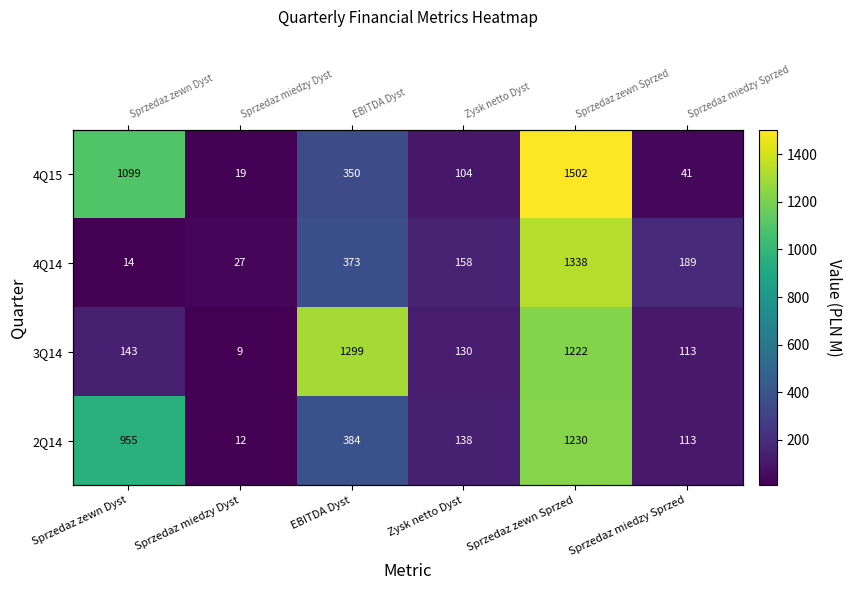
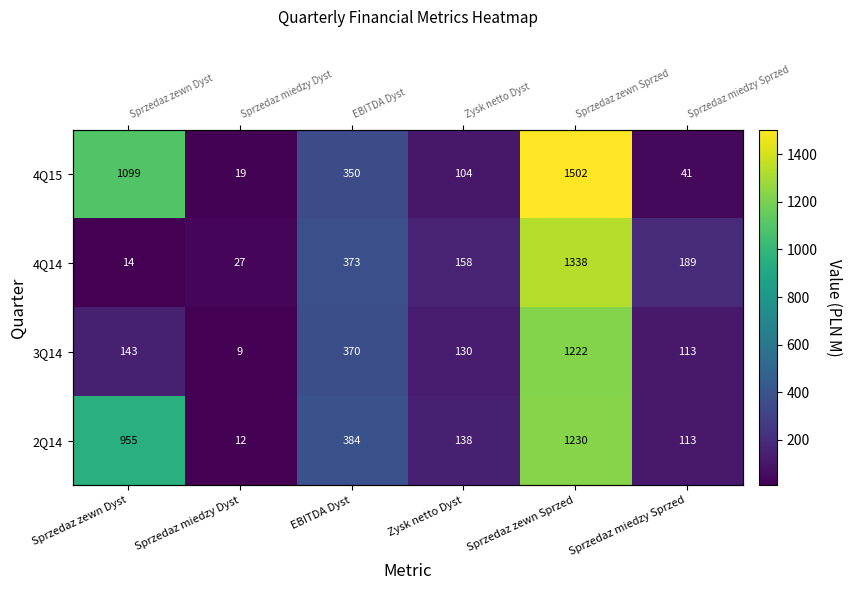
  {
    "4Q15": {
      "Sprzedaz zewn Dyst": 1099,
      "Sprzedaz miedzy Dyst": 19,
      "EBITDA Dyst": 350,
      "Zysk netto Dyst": 104,
      "Sprzedaz zewn Sprzed": 1502,
      "Sprzedaz miedzy Sprzed": 41
    },
    "4Q14": {
      "Sprzedaz zewn Dyst": 14,
      "Sprzedaz miedzy Dyst": 27,
      "EBITDA Dyst": 373,
      "Zysk netto Dyst": 158,
      "Sprzedaz zewn Sprzed": 1338,
      "Sprzedaz miedzy Sprzed": 189
    },
    "3Q14": {
      "Sprzedaz zewn Dyst": 143,
      "Sprzedaz miedzy Dyst": 9,
-     "EBITDA Dyst": 1299,
+     "EBITDA Dyst": 370,
      "Zysk netto Dyst": 130,
      "Sprzedaz zewn Sprzed": 1222,
      "Sprzedaz miedzy Sprzed": 113
    },
    "2Q14": {
      "Sprzedaz zewn Dyst": 955,
      "Sprzedaz miedzy Dyst": 12,
      "EBITDA Dyst": 384,
      "Zysk netto Dyst": 138,
      "Sprzedaz zewn Sprzed": 1230,
      "Sprzedaz miedzy Sprzed": 113
    }
  }
